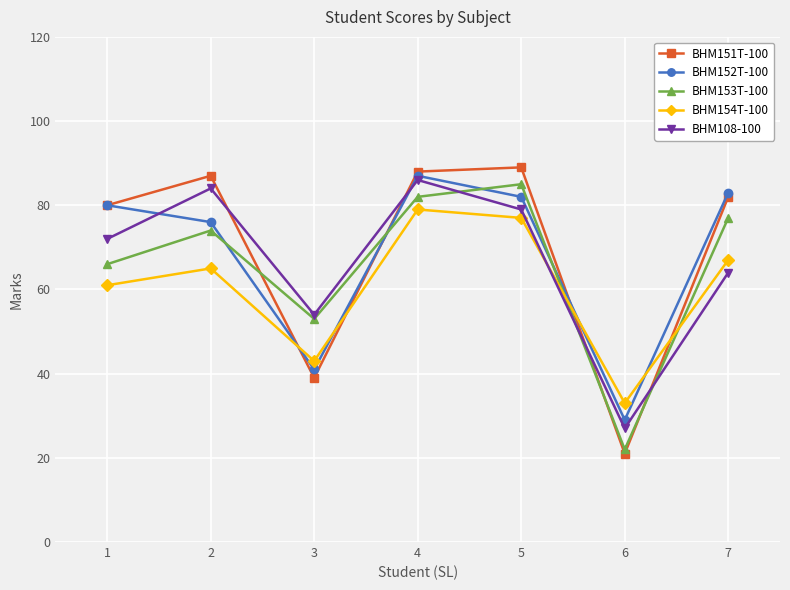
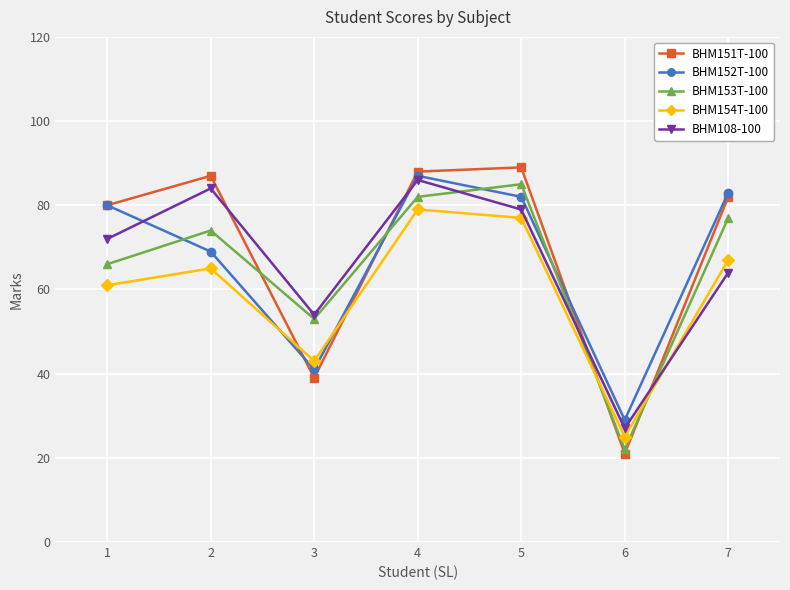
  {
    "BHM151T-100": {
      "2": 87,
      "3": 39,
      "4": 88,
      "5": 89,
      "6": 21,
      "7": 82
    },
    "BHM152T-100": {
-     "2": 76,
+     "2": 69,
      "3": 41,
      "4": 87,
      "5": 82,
      "6": 29,
      "7": 83
    },
    "BHM153T-100": {
      "1": 66,
      "2": 74,
      "3": 53,
      "4": 82,
      "5": 85,
      "6": 22,
      "7": 77
    },
    "BHM154T-100": {
      "1": 61,
      "2": 65,
      "3": 43,
      "4": 79,
      "5": 77,
-     "6": 33,
+     "6": 25,
      "7": 67
    },
    "BHM108-100": {
      "1": 72,
      "2": 84,
      "3": 54,
      "4": 86,
      "5": 79,
      "6": 27,
      "7": 64
    }
  }
